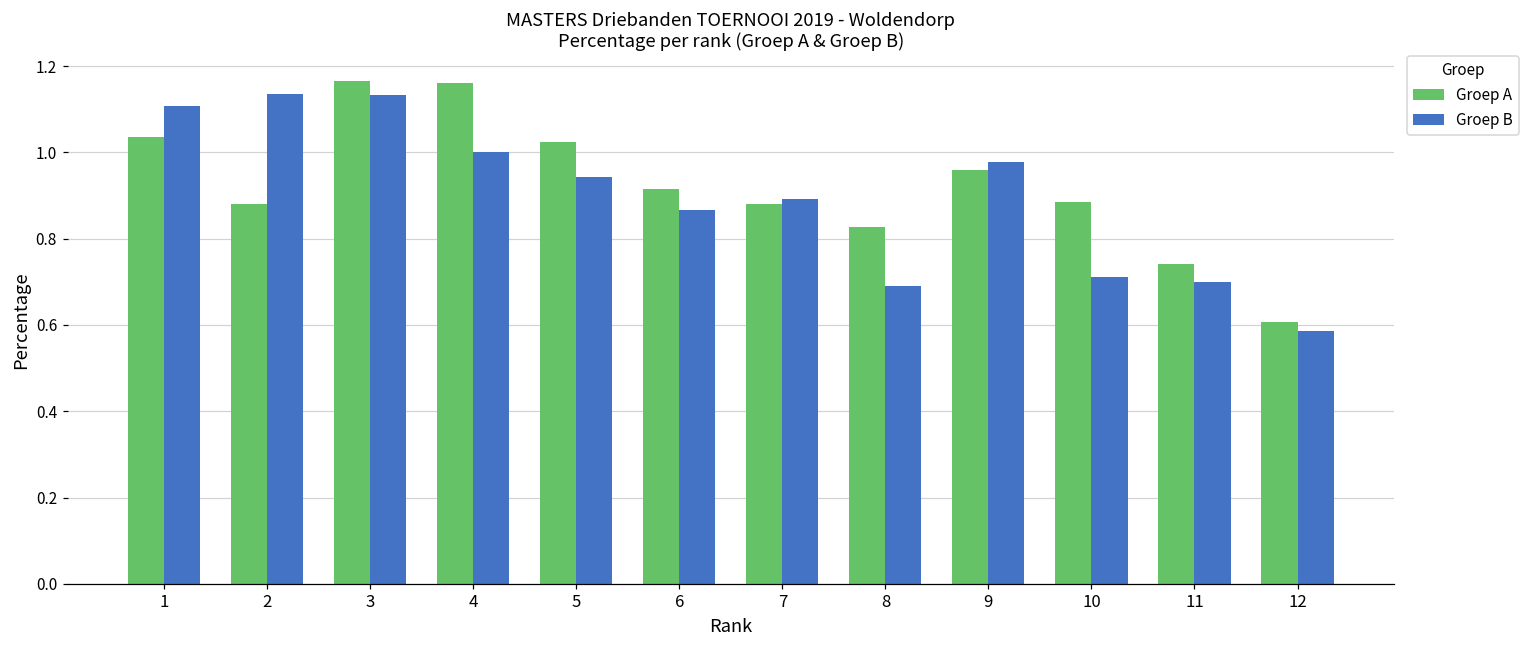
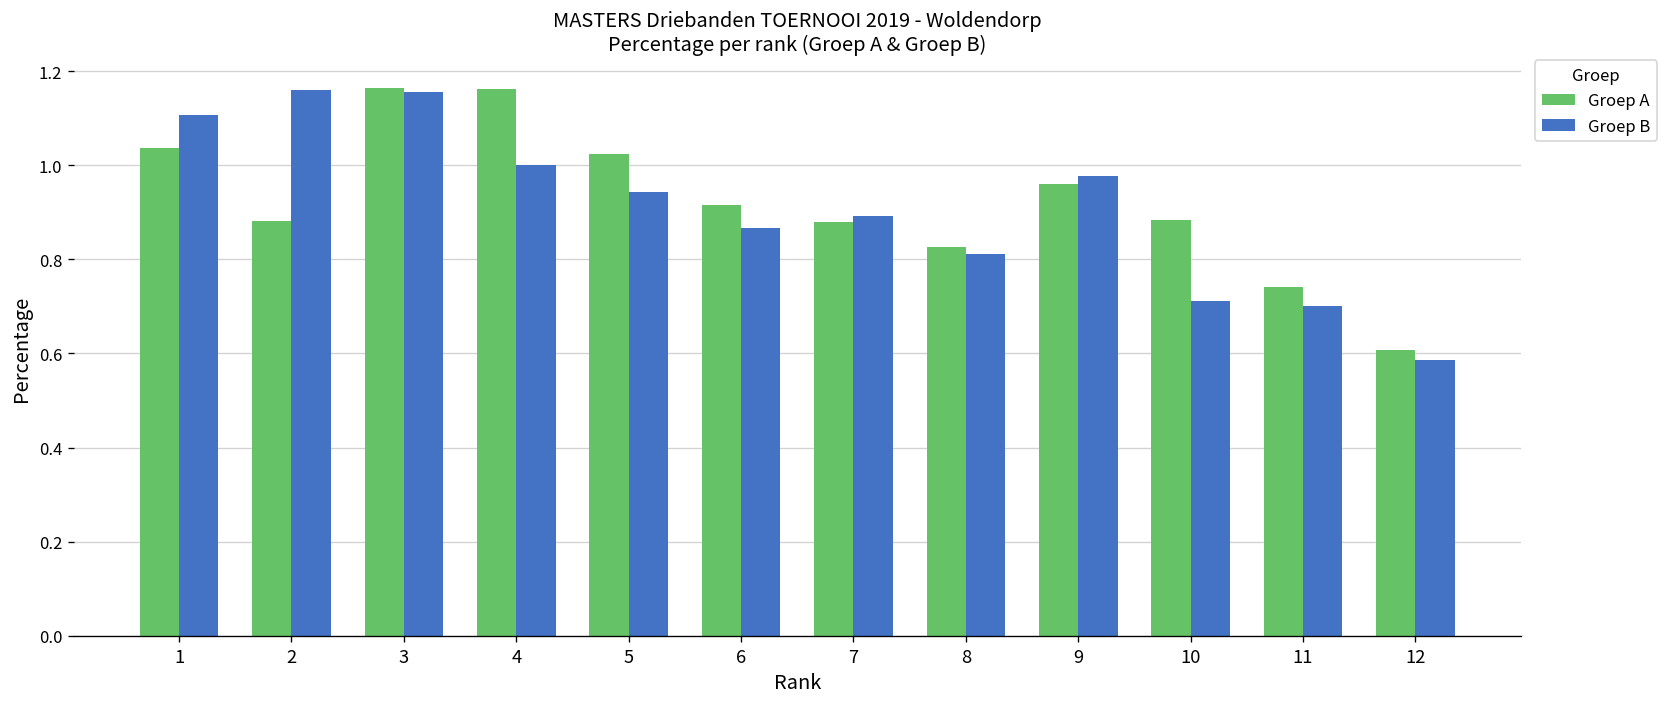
  {
    "Groep A": {
      "1": 1.04,
      "2": 0.88,
      "3": 1.16,
      "4": 1.16,
      "5": 1.02,
      "6": 0.91,
      "7": 0.88,
      "8": 0.83,
      "9": 0.96,
      "10": 0.88,
      "11": 0.74,
      "12": 0.61
    },
    "Groep B": {
      "1": 1.11,
-     "2": 1.13,
-     "3": 1.13,
+     "2": 1.16,
+     "3": 1.16,
      "4": 1.00,
      "5": 0.94,
      "6": 0.87,
      "7": 0.89,
-     "8": 0.69,
+     "8": 0.81,
      "9": 0.98,
      "10": 0.71,
      "11": 0.70,
      "12": 0.59
    }
  }
